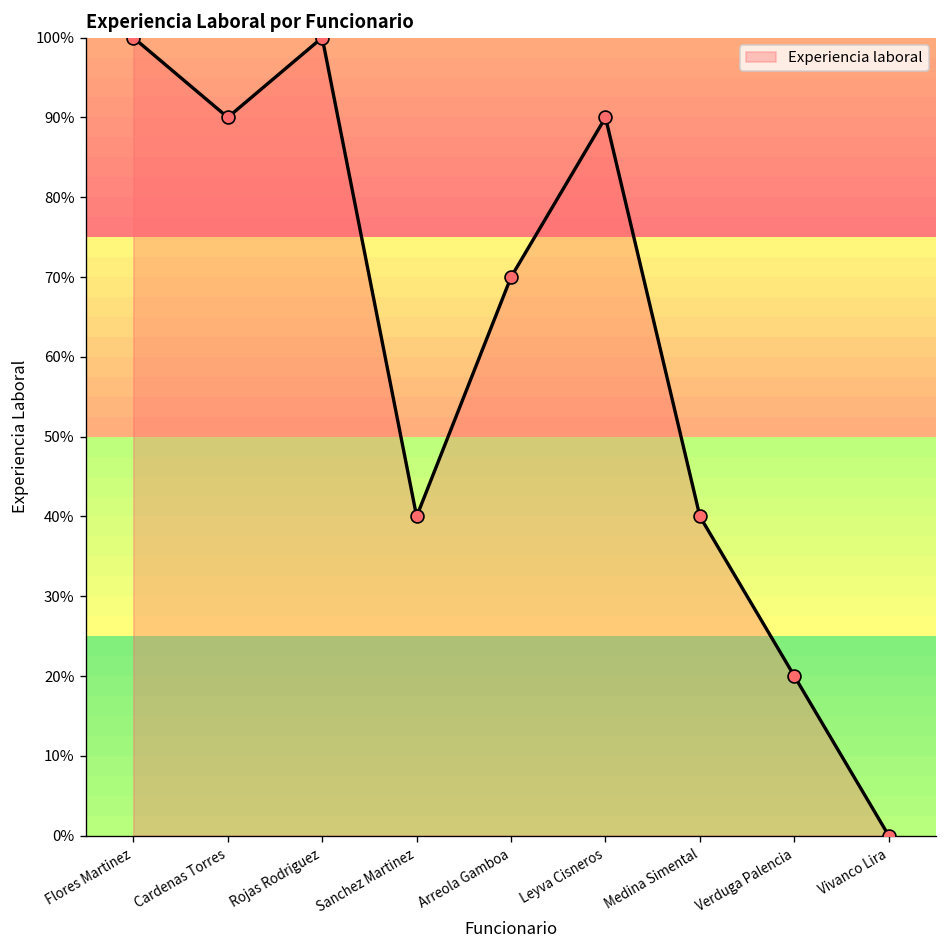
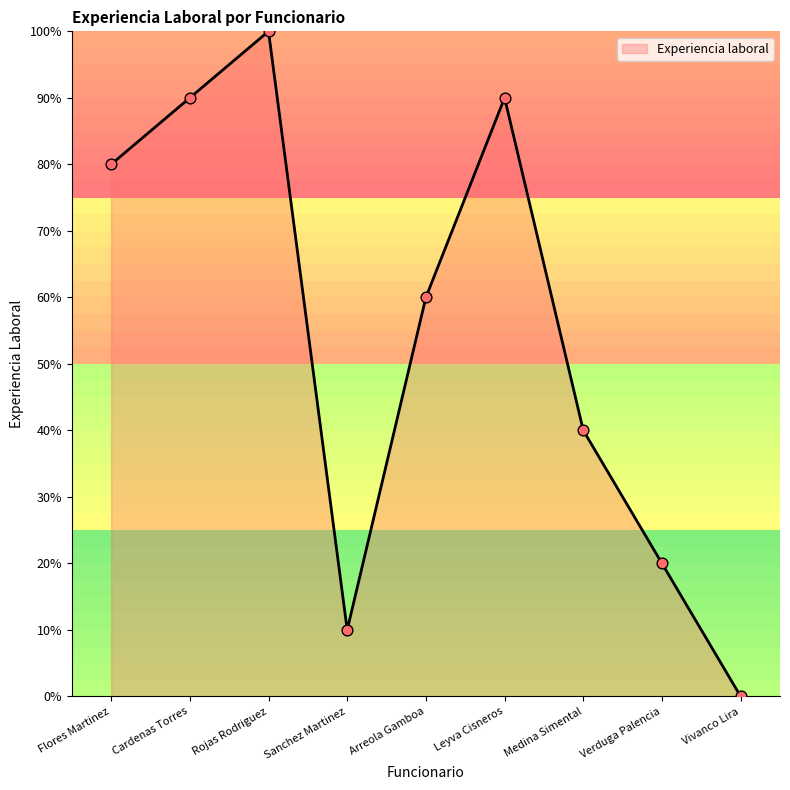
  {
-   "Flores Martinez": "100%",
+   "Flores Martinez": "80%",
    "Cardenas Torres": "90%",
    "Rojas Rodriguez": "100%",
-   "Sanchez Martinez": "40%",
-   "Arreola Gamboa": "70%",
+   "Sanchez Martinez": "10%",
+   "Arreola Gamboa": "60%",
    "Leyva Cisneros": "90%",
    "Medina Simental": "40%",
    "Verduga Palencia": "20%",
    "Vivanco Lira": "0%"
  }
